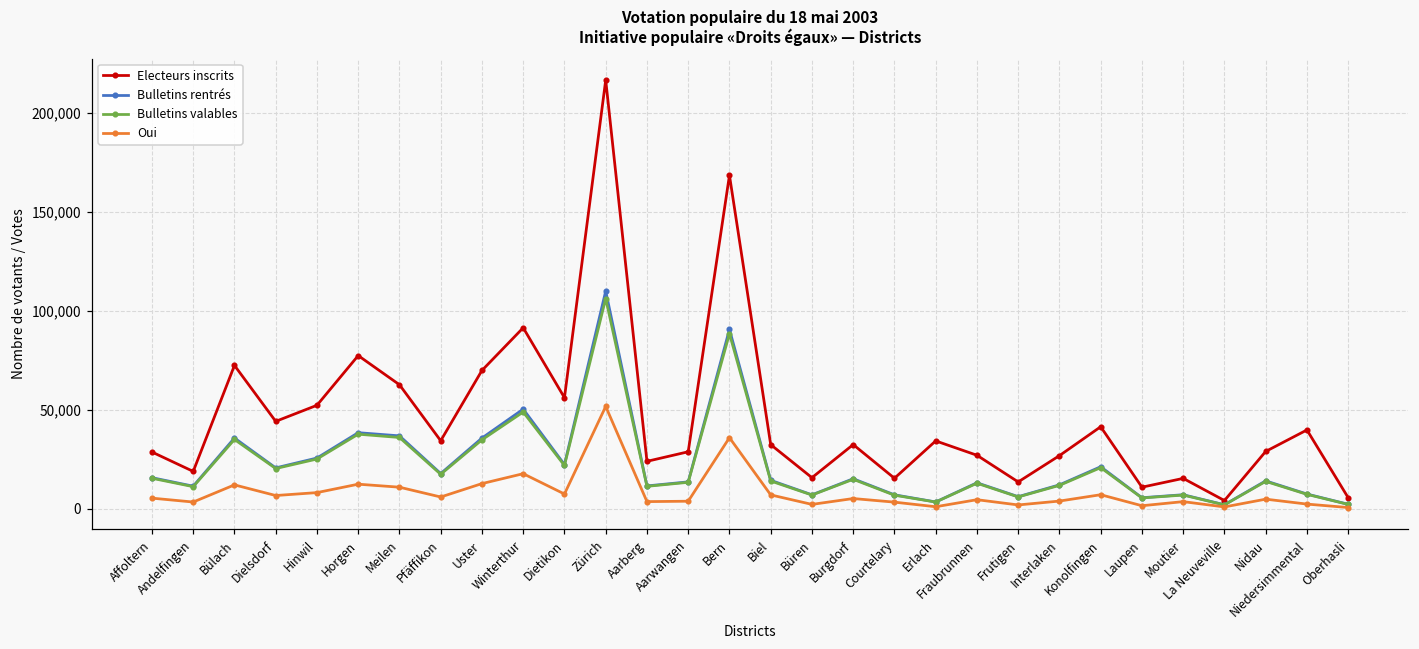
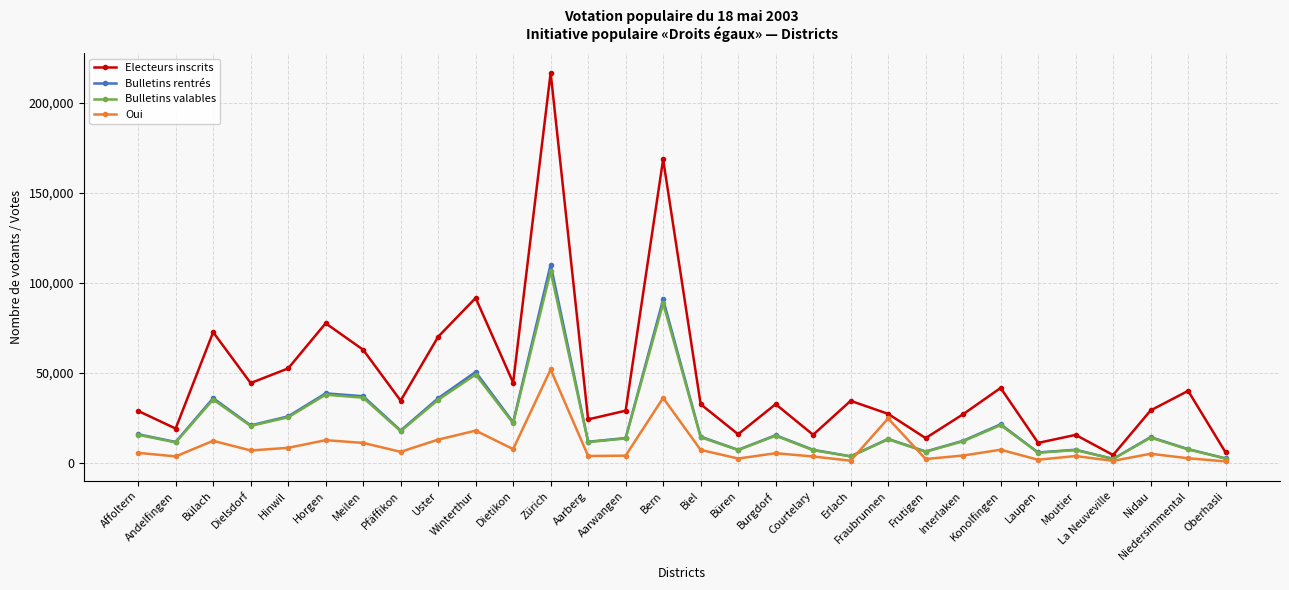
  {
    "Electeurs inscrits": {
      "Affoltern": "29,000",
      "Andelfingen": "19,000",
      "Bülach": "72,000",
      "Dielsdorf": "44,000",
      "Hinwil": "52,000",
      "Horgen": "77,000",
      "Meilen": "63,000",
      "Pfäffikon": "34,000",
      "Uster": "70,000",
      "Winterthur": "92,000",
-     "Dietikon": "56,000",
+     "Dietikon": "44,000",
      "Zürich": "217,000",
      "Aarberg": "24,000",
      "Aarwangen": "29,000",
      "Bern": "169,000",
      "Biel": "32,000",
      "Büren": "16,000",
      "Burgdorf": "32,000",
      "Courtelary": "15,000",
      "Erlach": "34,000",
      "Fraubrunnen": "27,000",
      "Frutigen": "14,000",
      "Interlaken": "27,000",
      "Konolfingen": "41,000",
      "Laupen": "11,000",
      "Moutier": "15,000",
      "La Neuveville": "4,000",
      "Nidau": "29,000",
      "Niedersimmental": "40,000",
      "Oberhasli": "6,000"
    },
    "Bulletins rentrés": {
      "Winterthur": "50,000",
      "Zürich": "110,000",
      "Bern": "91,000"
    },
    "Bulletins valables": {
      "Winterthur": "49,000",
      "Zürich": "106,000",
      "Bern": "89,000"
    },
    "Oui": {
      "Affoltern": "5,000",
      "Andelfingen": "3,000",
      "Bülach": "12,000",
      "Dielsdorf": "7,000",
      "Hinwil": "8,000",
      "Horgen": "12,000",
      "Meilen": "11,000",
      "Pfäffikon": "6,000",
      "Uster": "13,000",
      "Winterthur": "18,000",
      "Dietikon": "7,000",
      "Zürich": "52,000",
      "Aarberg": "4,000",
      "Aarwangen": "4,000",
      "Bern": "36,000",
      "Biel": "7,000",
      "Büren": "2,000",
      "Burgdorf": "5,000",
      "Courtelary": "3,000",
      "Erlach": "1,000",
-     "Fraubrunnen": "5,000",
+     "Fraubrunnen": "25,000",
      "Frutigen": "2,000",
      "Interlaken": "4,000",
      "Konolfingen": "7,000",
      "Laupen": "2,000",
      "Moutier": "4,000",
      "Nidau": "5,000",
      "Niedersimmental": "2,000",
      "Oberhasli": "1,000"
    }
  }
